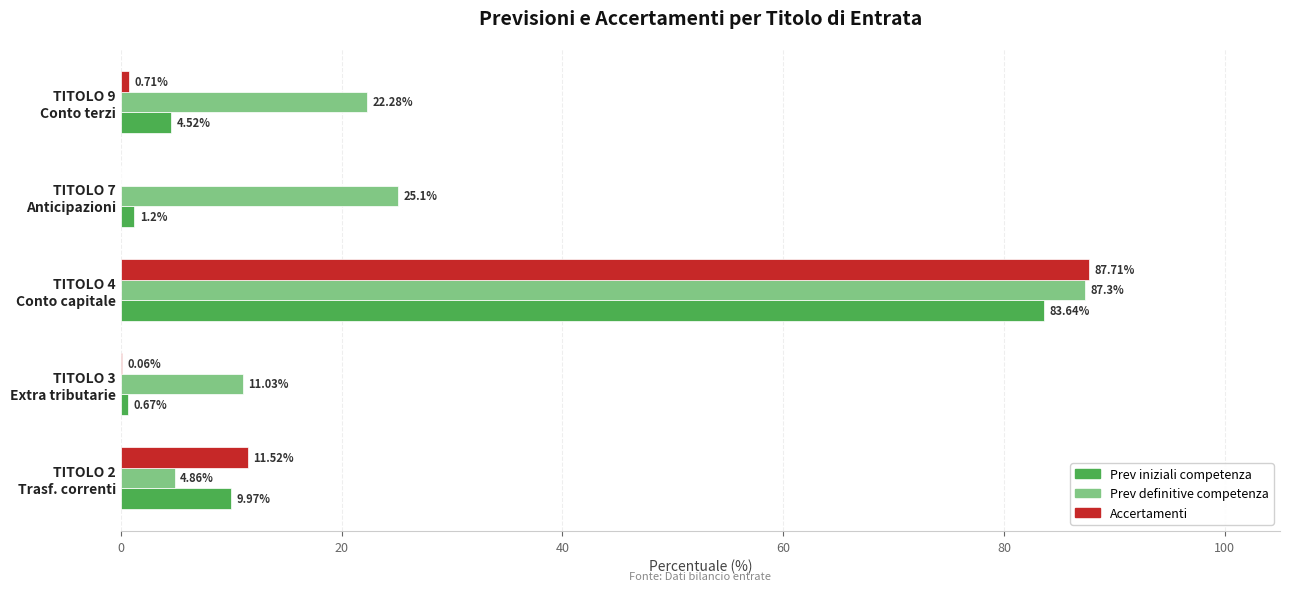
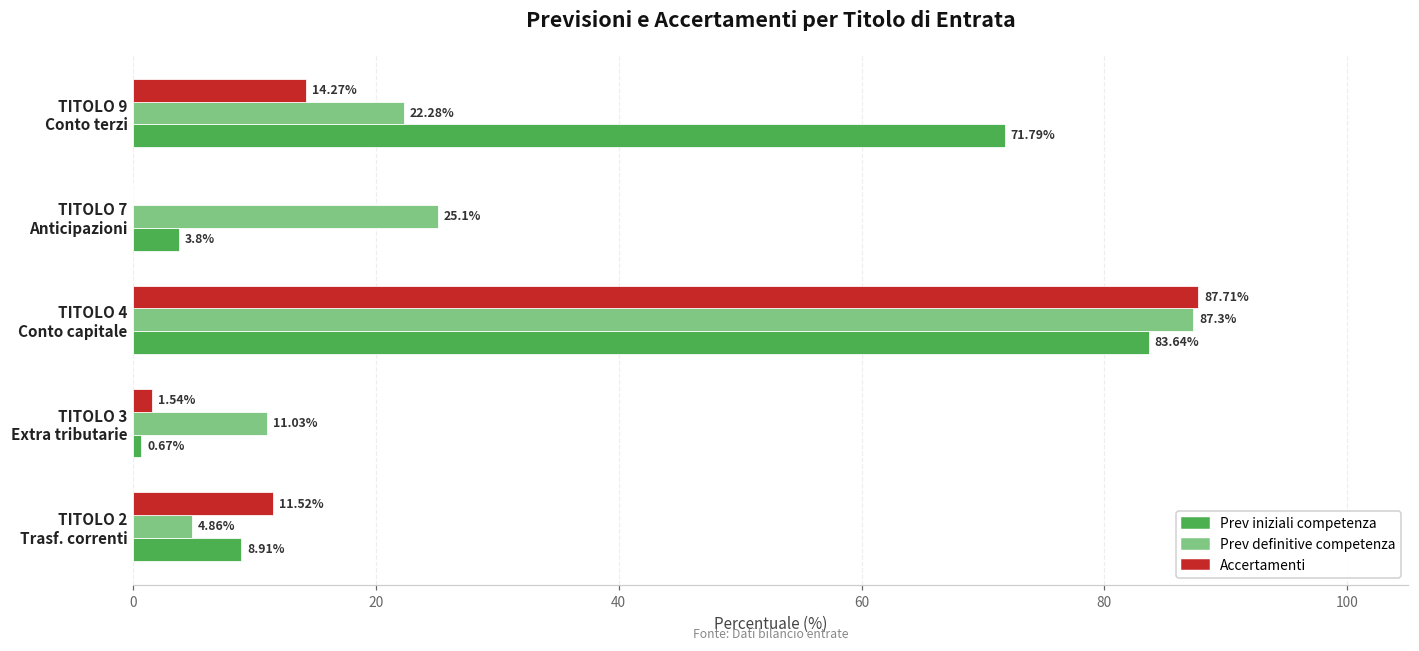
  {
    "Prev iniziali competenza": {
-     "TITOLO 9 Conto terzi": "4.52%",
-     "TITOLO 7 Anticipazioni": "1.2%",
+     "TITOLO 9 Conto terzi": "71.79%",
+     "TITOLO 7 Anticipazioni": "3.8%",
      "TITOLO 4 Conto capitale": "83.64%",
      "TITOLO 3 Extra tributarie": "0.67%",
-     "TITOLO 2 Trasf. correnti": "9.97%"
+     "TITOLO 2 Trasf. correnti": "8.91%"
    },
    "Prev definitive competenza": {
      "TITOLO 9 Conto terzi": "22.28%",
      "TITOLO 7 Anticipazioni": "25.1%",
      "TITOLO 4 Conto capitale": "87.3%",
      "TITOLO 3 Extra tributarie": "11.03%",
      "TITOLO 2 Trasf. correnti": "4.86%"
    },
    "Accertamenti": {
-     "TITOLO 9 Conto terzi": "0.71%",
+     "TITOLO 9 Conto terzi": "14.27%",
      "TITOLO 4 Conto capitale": "87.71%",
-     "TITOLO 3 Extra tributarie": "0.06%",
+     "TITOLO 3 Extra tributarie": "1.54%",
      "TITOLO 2 Trasf. correnti": "11.52%"
    }
  }
